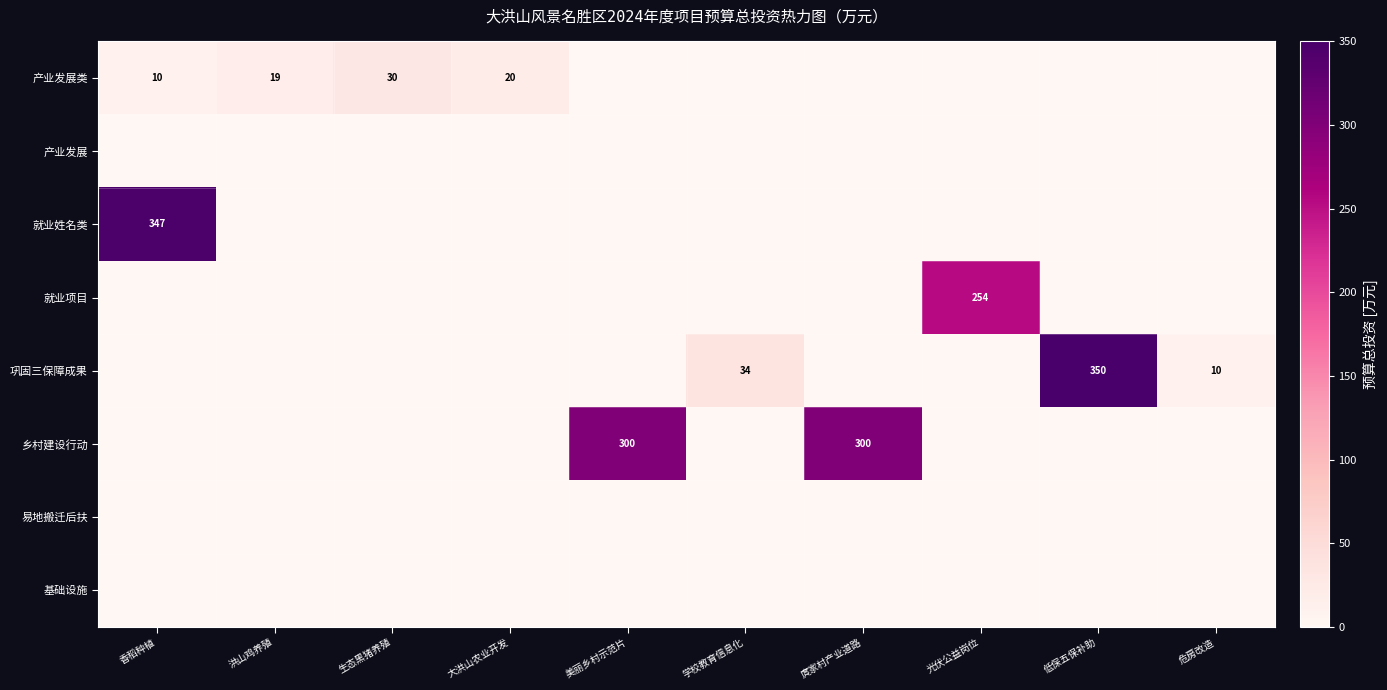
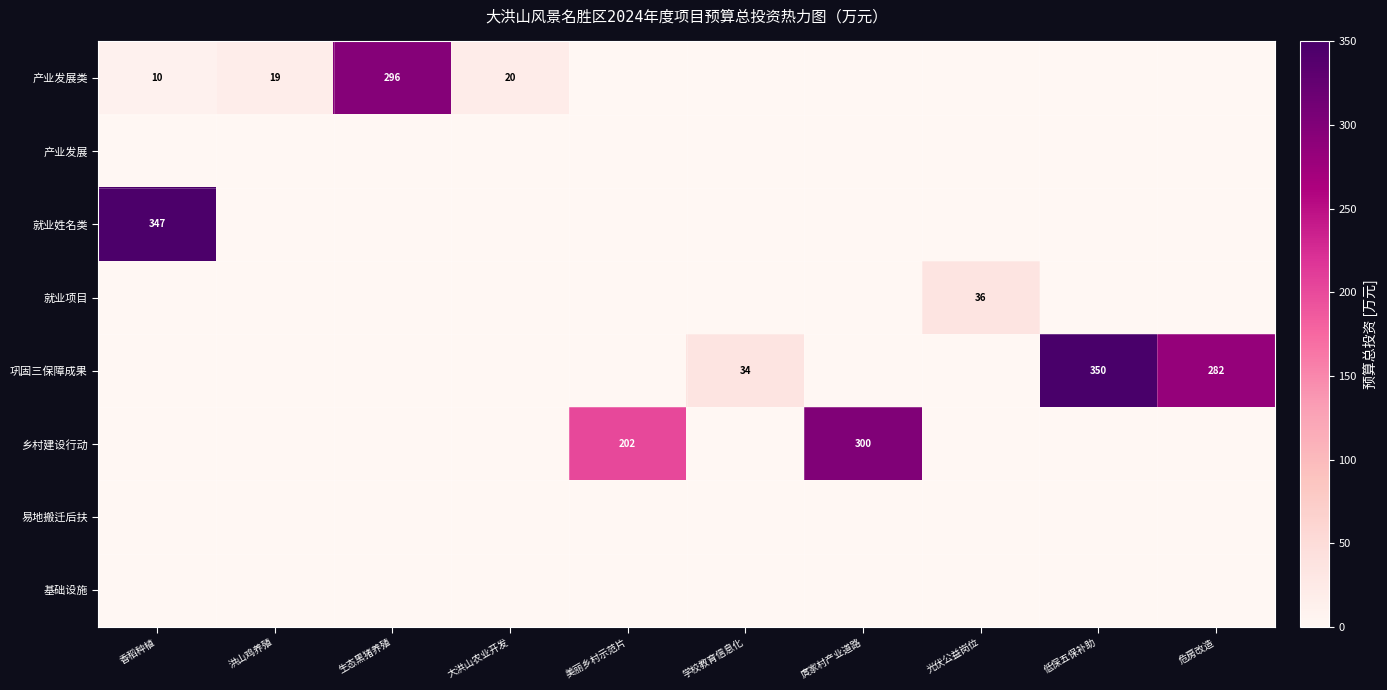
  {
    "产业发展类": {
      "香稻种植": 10,
      "洪山鸡养殖": 19,
-     "生态黑猪养殖": 30,
+     "生态黑猪养殖": 296,
      "大洪山农业开发": 20
    },
    "就业姓名类": {
      "香稻种植": 347
    },
    "就业项目": {
-     "光伏公益岗位": 254
+     "光伏公益岗位": 36
    },
    "巩固三保障成果": {
      "学校教育信息化": 34,
      "低保五保补助": 350,
-     "危房改造": 10
+     "危房改造": 282
    },
    "乡村建设行动": {
-     "美丽乡村示范片": 300,
+     "美丽乡村示范片": 202,
      "庹家村产业道路": 300
    }
  }
